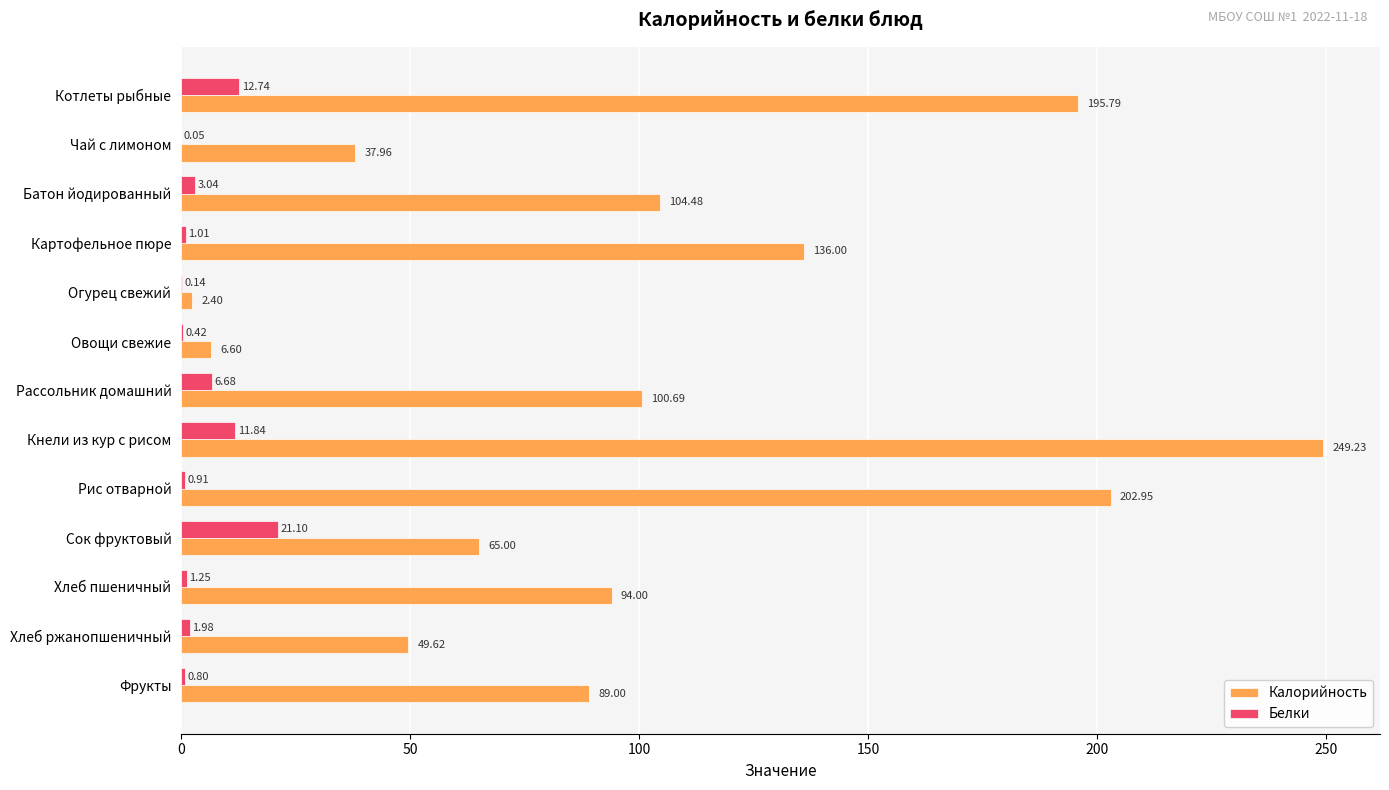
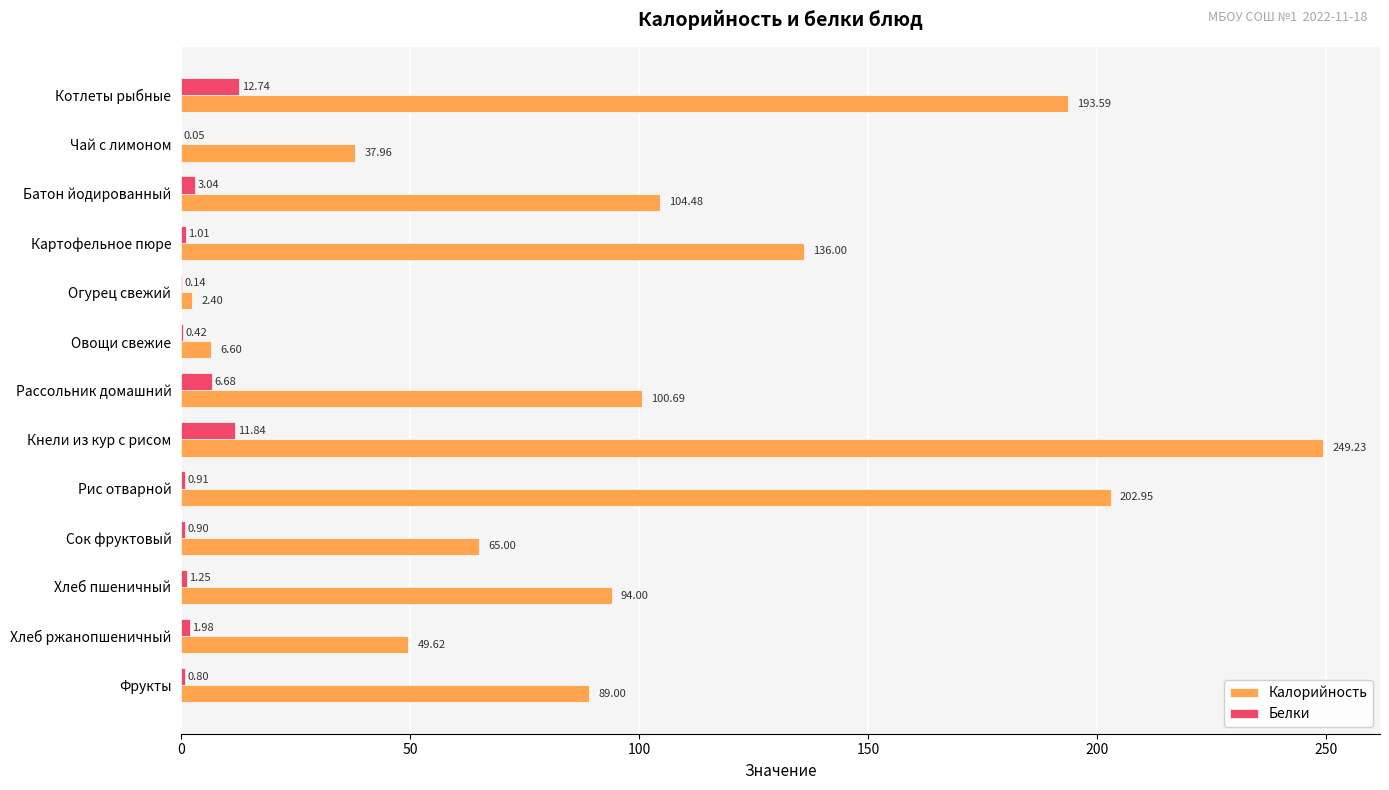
  {
    "Калорийность": {
-     "Котлеты рыбные": 195.79,
+     "Котлеты рыбные": 193.59,
      "Чай с лимоном": 37.96,
      "Батон йодированный": 104.48,
      "Картофельное пюре": 136.00,
      "Огурец свежий": 2.40,
      "Овощи свежие": 6.60,
      "Рассольник домашний": 100.69,
      "Кнели из кур с рисом": 249.23,
      "Рис отварной": 202.95,
      "Сок фруктовый": 65.00,
      "Хлеб пшеничный": 94.00,
      "Хлеб ржанопшеничный": 49.62,
      "Фрукты": 89.00
    },
    "Белки": {
      "Котлеты рыбные": 12.74,
      "Чай с лимоном": 0.05,
      "Батон йодированный": 3.04,
      "Картофельное пюре": 1.01,
      "Огурец свежий": 0.14,
      "Овощи свежие": 0.42,
      "Рассольник домашний": 6.68,
      "Кнели из кур с рисом": 11.84,
      "Рис отварной": 0.91,
-     "Сок фруктовый": 21.10,
+     "Сок фруктовый": 0.90,
      "Хлеб пшеничный": 1.25,
      "Хлеб ржанопшеничный": 1.98,
      "Фрукты": 0.80
    }
  }
